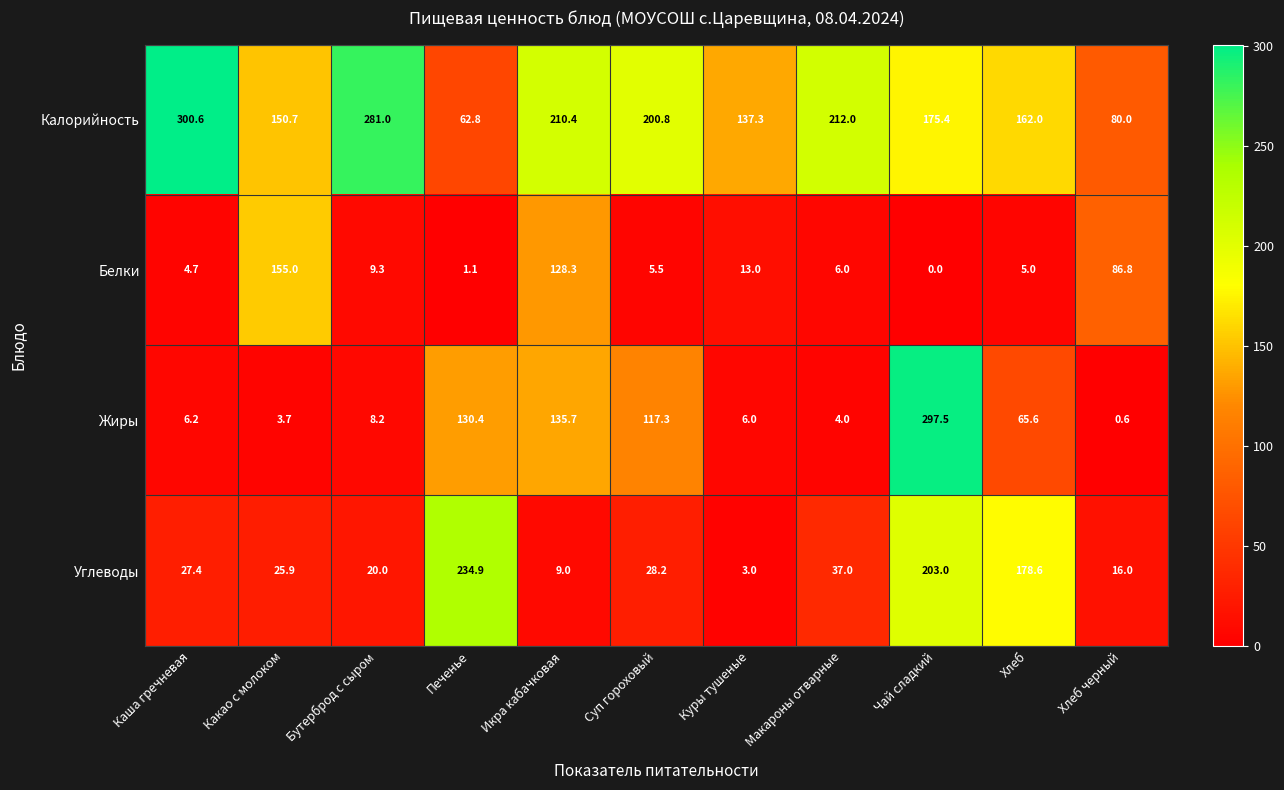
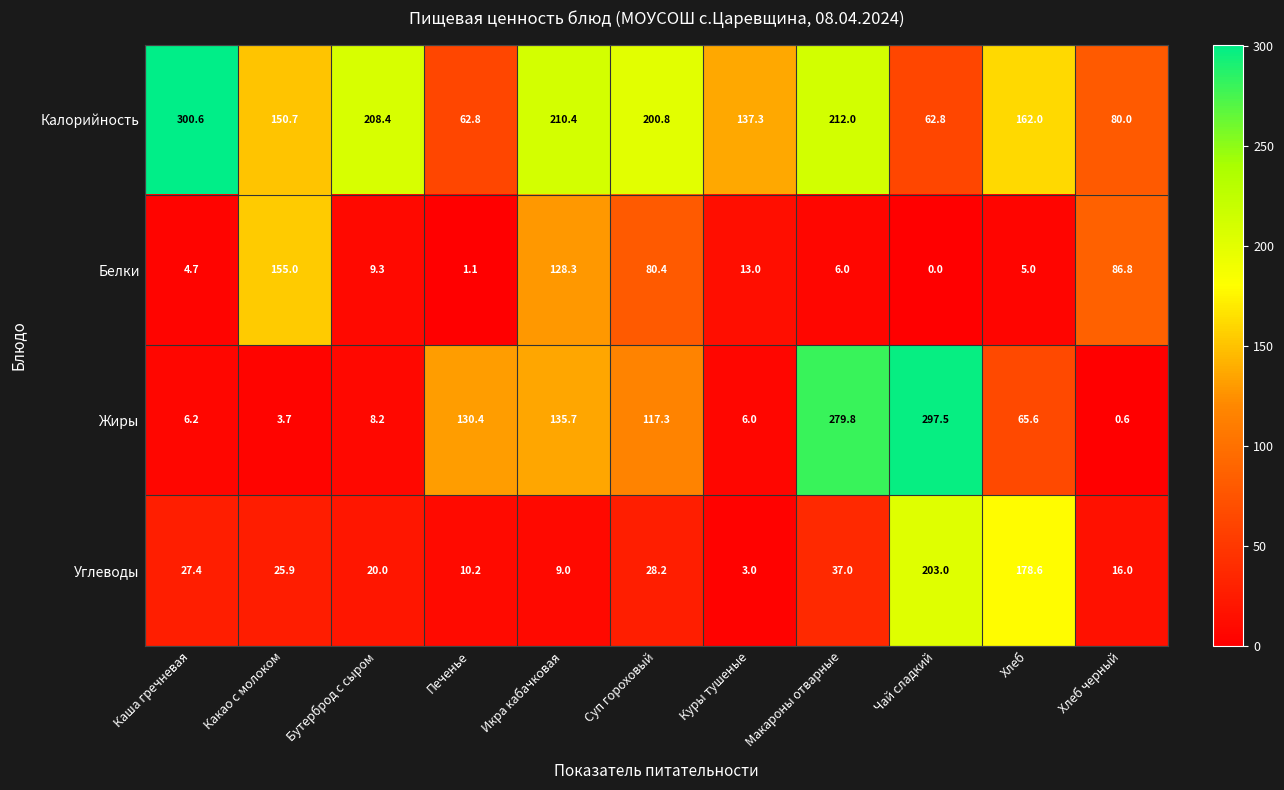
  {
    "Калорийность": {
      "Каша гречневая": 300.6,
      "Какао с молоком": 150.7,
-     "Бутерброд с сыром": 281.0,
+     "Бутерброд с сыром": 208.4,
      "Печенье": 62.8,
      "Икра кабачковая": 210.4,
      "Суп гороховый": 200.8,
      "Куры тушеные": 137.3,
      "Макароны отварные": 212.0,
-     "Чай сладкий": 175.4,
+     "Чай сладкий": 62.8,
      "Хлеб": 162.0,
      "Хлеб черный": 80.0
    },
    "Белки": {
      "Каша гречневая": 4.7,
      "Какао с молоком": 155.0,
      "Бутерброд с сыром": 9.3,
      "Печенье": 1.1,
      "Икра кабачковая": 128.3,
-     "Суп гороховый": 5.5,
+     "Суп гороховый": 80.4,
      "Куры тушеные": 13.0,
      "Макароны отварные": 6.0,
      "Чай сладкий": 0.0,
      "Хлеб": 5.0,
      "Хлеб черный": 86.8
    },
    "Жиры": {
      "Каша гречневая": 6.2,
      "Какао с молоком": 3.7,
      "Бутерброд с сыром": 8.2,
      "Печенье": 130.4,
      "Икра кабачковая": 135.7,
      "Суп гороховый": 117.3,
      "Куры тушеные": 6.0,
-     "Макароны отварные": 4.0,
+     "Макароны отварные": 279.8,
      "Чай сладкий": 297.5,
      "Хлеб": 65.6,
      "Хлеб черный": 0.6
    },
    "Углеводы": {
      "Каша гречневая": 27.4,
      "Какао с молоком": 25.9,
      "Бутерброд с сыром": 20.0,
-     "Печенье": 234.9,
+     "Печенье": 10.2,
      "Икра кабачковая": 9.0,
      "Суп гороховый": 28.2,
      "Куры тушеные": 3.0,
      "Макароны отварные": 37.0,
      "Чай сладкий": 203.0,
      "Хлеб": 178.6,
      "Хлеб черный": 16.0
    }
  }
